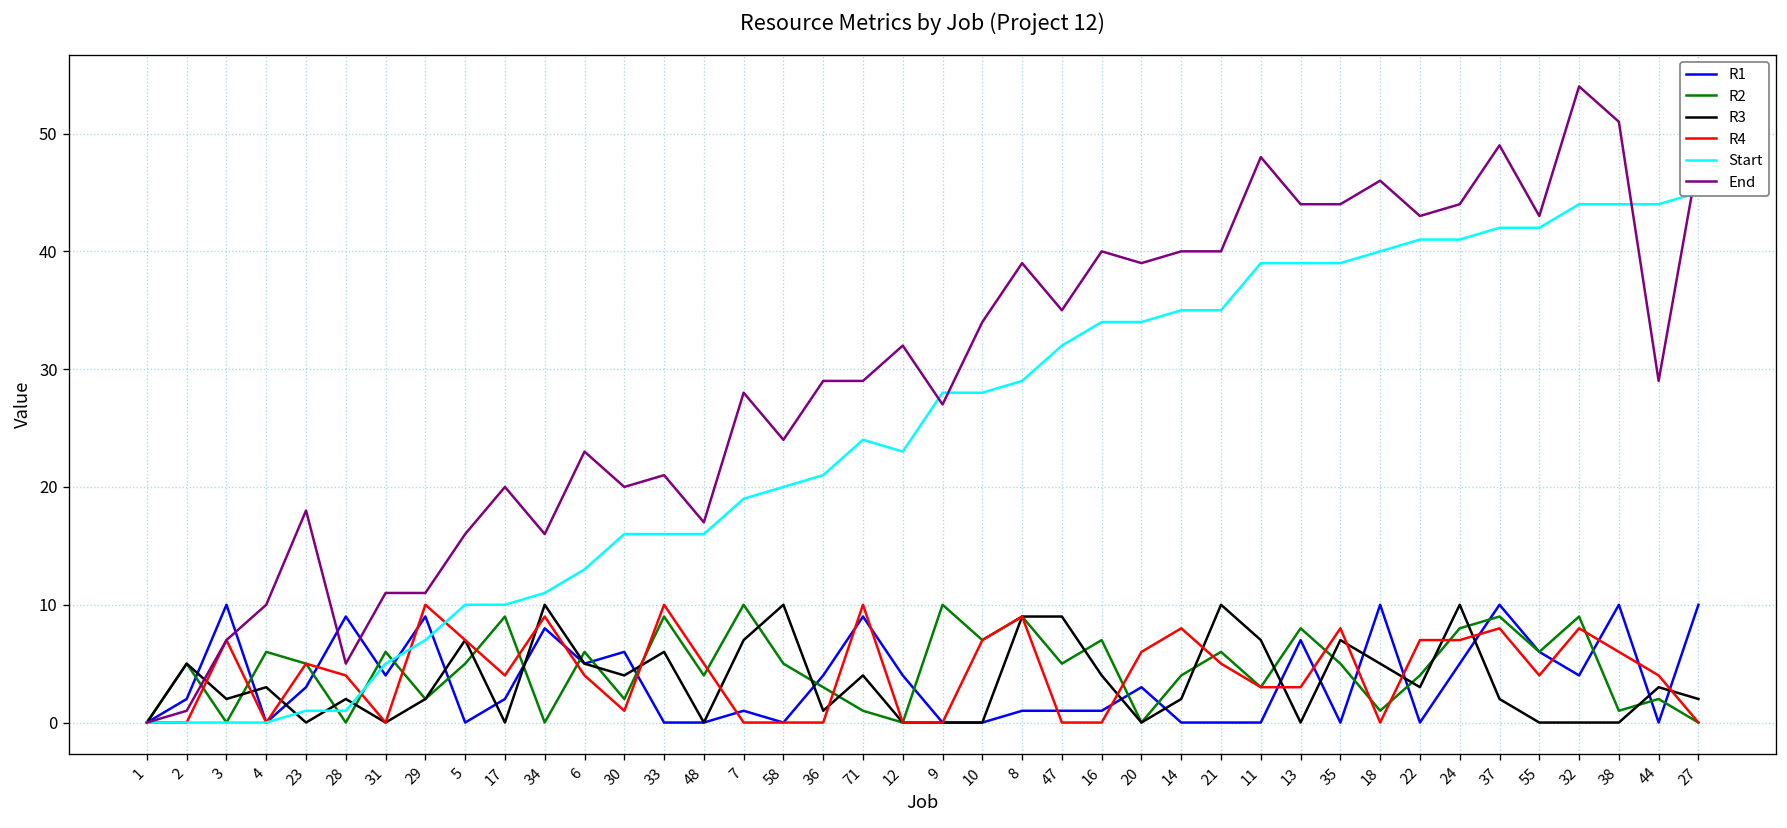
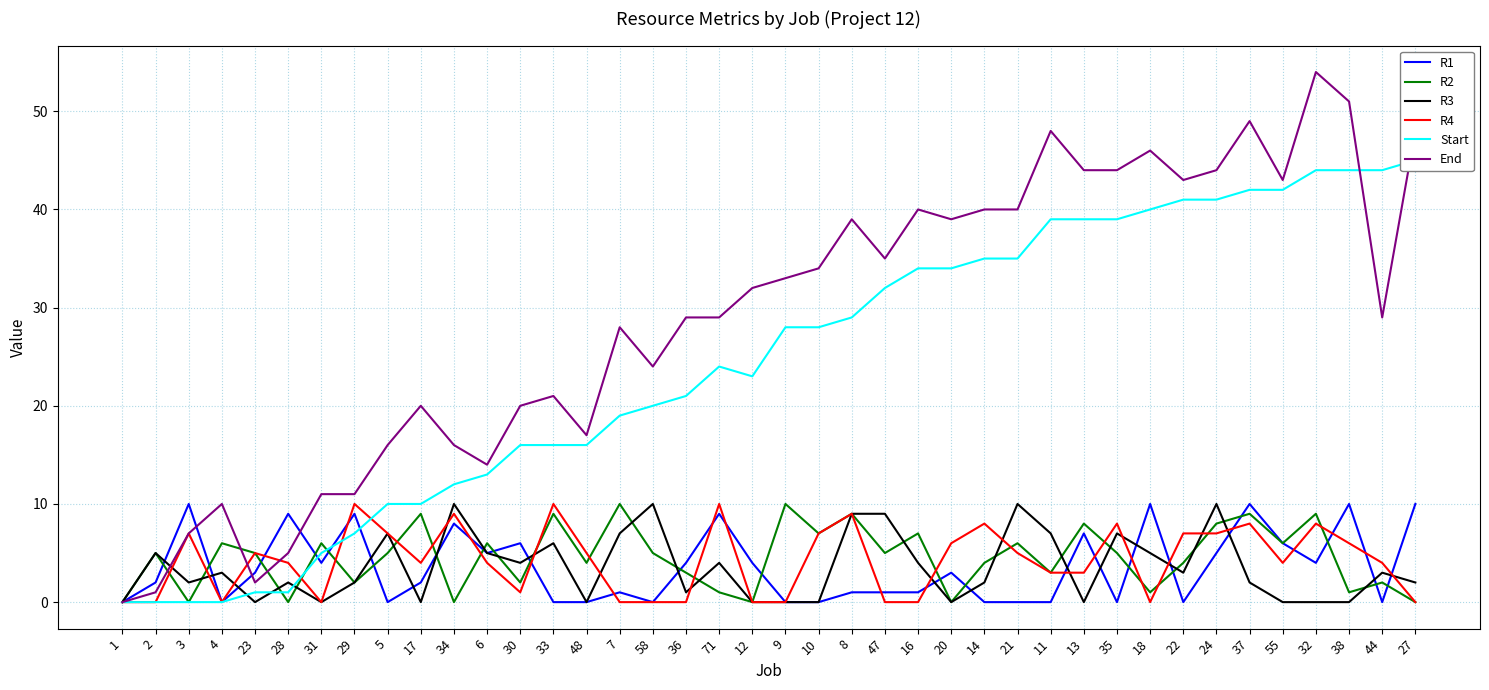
  {
    "R1": {
      "2": 2,
      "3": 10,
      "23": 3,
      "28": 9,
      "31": 4,
      "29": 9,
      "5": 0,
      "17": 2,
      "34": 8,
      "30": 6,
      "33": 0,
      "7": 1,
      "36": 4,
      "71": 9,
      "12": 4,
      "8": 1,
      "47": 1,
      "16": 1,
      "20": 3,
      "14": 0,
      "21": 0,
      "11": 0,
      "13": 7,
      "35": 0,
      "18": 10,
      "22": 0,
      "24": 5,
      "37": 10,
      "32": 4,
      "38": 10,
      "44": 0,
      "27": 10
    },
    "R2": {
      "4": 6,
      "28": 0,
      "31": 6,
      "5": 5,
      "17": 9,
      "34": 0,
      "6": 6,
      "30": 2,
      "33": 9,
      "48": 4,
      "7": 10,
      "58": 5,
      "36": 3,
      "71": 1,
      "9": 10,
      "47": 5,
      "16": 7,
      "14": 4,
      "21": 6,
      "13": 8,
      "35": 5,
      "18": 1,
      "22": 4,
      "24": 8,
      "37": 9,
      "32": 9,
      "38": 1,
      "44": 2
    },
    "R3": {
      "3": 2,
      "4": 3,
      "23": 0,
      "28": 2,
      "17": 0,
      "34": 10,
      "30": 4,
      "33": 6,
      "7": 7,
      "58": 10,
      "36": 1,
      "71": 4,
      "47": 9,
      "16": 4,
      "14": 2,
      "21": 10,
      "11": 7,
      "13": 0,
      "35": 7,
      "18": 5,
      "22": 3,
      "24": 10,
      "37": 2,
      "55": 0,
      "32": 0,
      "38": 0,
      "44": 3,
      "27": 2
    },
    "R4": {
      "28": 4,
      "29": 10,
      "17": 4,
      "34": 9,
      "6": 4,
      "30": 1,
      "33": 10,
      "48": 5,
      "7": 0,
      "36": 0,
      "71": 10,
      "47": 0,
      "16": 0,
      "20": 6,
      "14": 8,
      "21": 5,
      "13": 3,
      "35": 8,
      "18": 0,
      "22": 7,
      "24": 7,
      "37": 8,
      "55": 4,
      "32": 8,
      "38": 6,
      "44": 4
    },
    "Start": {
      "23": 1,
      "28": 1,
      "31": 5,
      "29": 7,
      "5": 10,
      "17": 10,
-     "34": 11,
+     "34": 12,
      "6": 13,
      "30": 16,
      "33": 16,
      "48": 16,
      "7": 19,
      "58": 20,
      "36": 21,
      "71": 24,
      "12": 23,
      "9": 28,
      "10": 28,
      "8": 29,
      "47": 32,
      "16": 34,
      "20": 34,
      "14": 35,
      "21": 35,
      "11": 39,
      "13": 39,
      "35": 39,
      "18": 40,
      "22": 41,
      "24": 41,
      "37": 42,
      "55": 42,
      "32": 44,
      "38": 44,
      "44": 44
    },
    "End": {
      "2": 1,
      "4": 10,
-     "23": 18,
+     "23": 2,
      "28": 5,
      "31": 11,
      "29": 11,
      "5": 16,
      "17": 20,
      "34": 16,
-     "6": 23,
+     "6": 14,
      "30": 20,
      "33": 21,
      "48": 17,
      "7": 28,
      "58": 24,
      "36": 29,
      "71": 29,
      "12": 32,
-     "9": 27,
+     "9": 33,
      "10": 34,
      "8": 39,
      "47": 35,
      "16": 40,
      "20": 39,
      "14": 40,
      "21": 40,
      "11": 48,
      "13": 44,
      "35": 44,
      "18": 46,
      "22": 43,
      "24": 44,
      "37": 49,
      "55": 43,
      "32": 54,
      "38": 51,
      "44": 29
    }
  }
